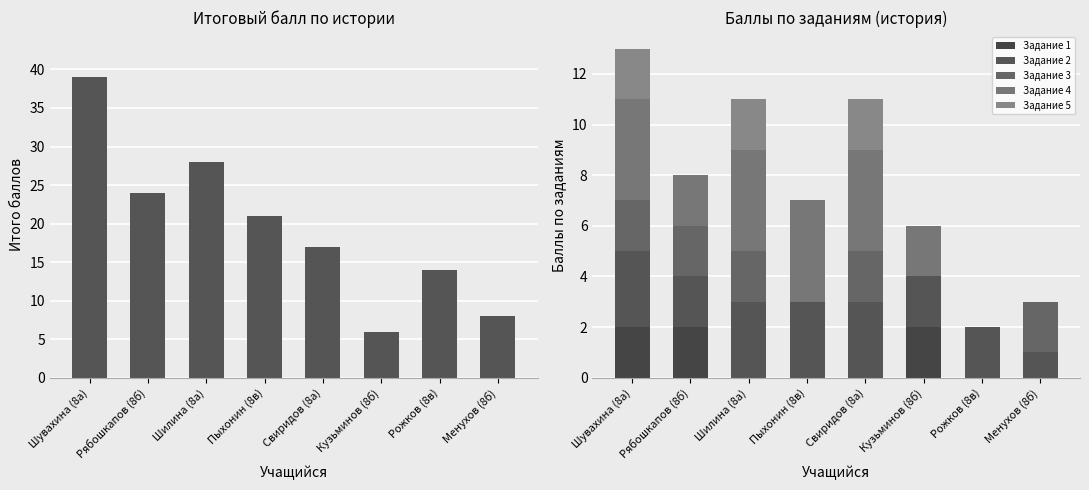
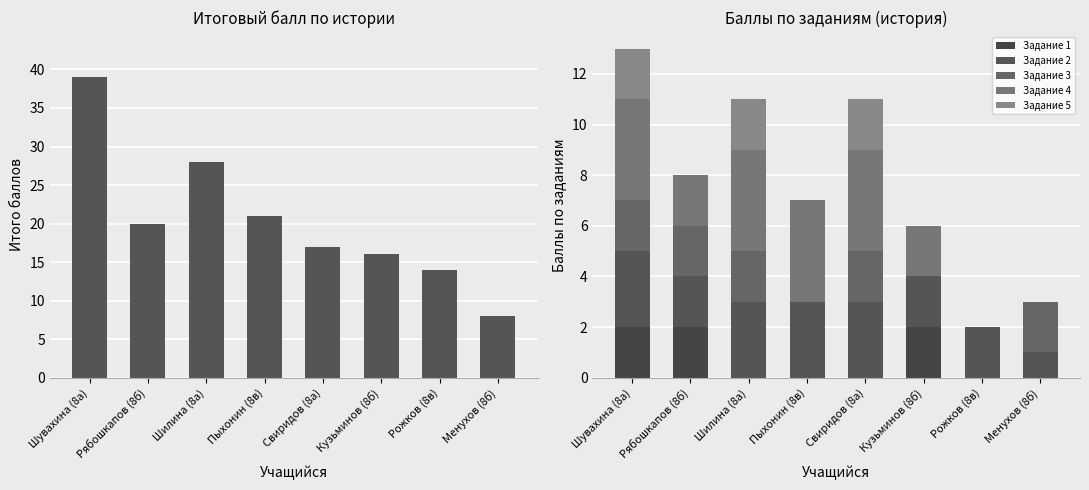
  {
    "Итоговый балл по истории": {
      "Шувахина (8а)": 39,
-     "Рябошкапов (8б)": 24,
+     "Рябошкапов (8б)": 20,
      "Шилина (8а)": 28,
      "Пыхонин (8в)": 21,
      "Свиридов (8а)": 17,
-     "Кузьминов (8б)": 6,
+     "Кузьминов (8б)": 16,
      "Рожков (8в)": 14,
      "Менухов (8б)": 8
    }
  }
